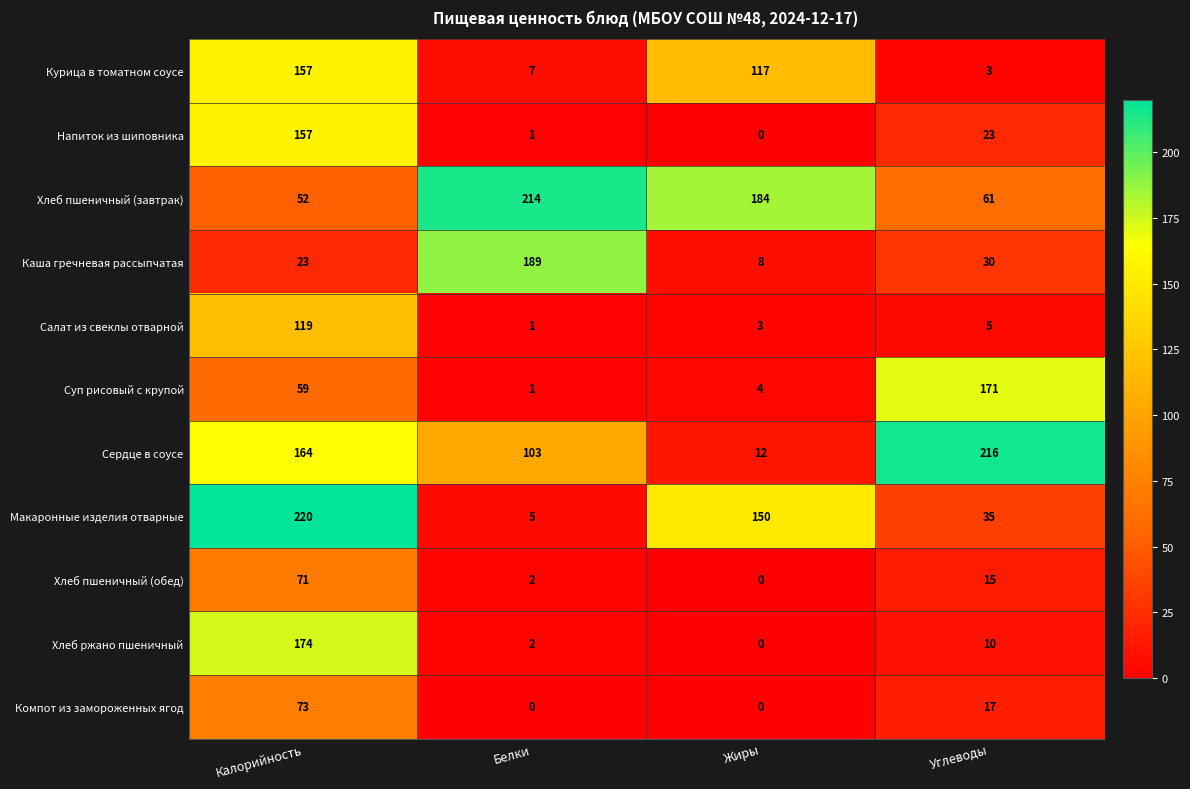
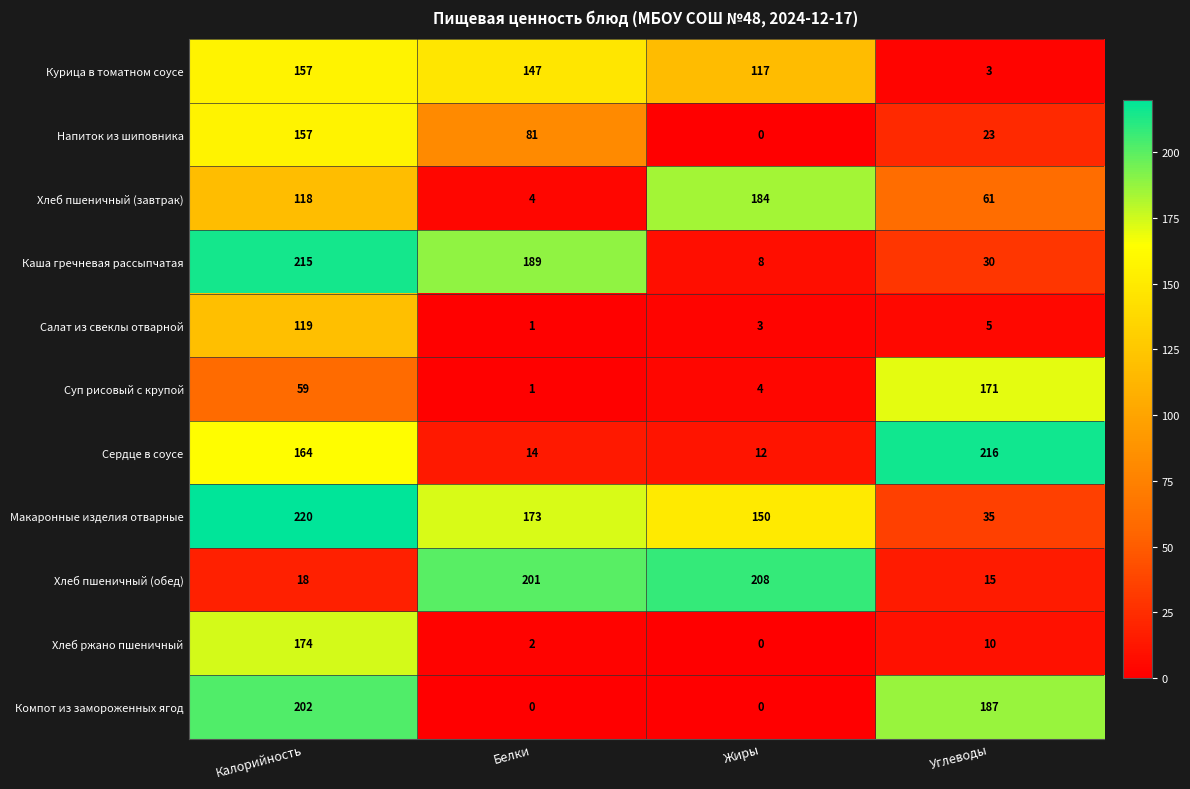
  {
    "Курица в томатном соусе": {
      "Калорийность": 157,
-     "Белки": 7,
+     "Белки": 147,
      "Жиры": 117,
      "Углеводы": 3
    },
    "Напиток из шиповника": {
      "Калорийность": 157,
-     "Белки": 1,
+     "Белки": 81,
      "Жиры": 0,
      "Углеводы": 23
    },
    "Хлеб пшеничный (завтрак)": {
-     "Калорийность": 52,
-     "Белки": 214,
+     "Калорийность": 118,
+     "Белки": 4,
      "Жиры": 184,
      "Углеводы": 61
    },
    "Каша гречневая рассыпчатая": {
-     "Калорийность": 23,
+     "Калорийность": 215,
      "Белки": 189,
      "Жиры": 8,
      "Углеводы": 30
    },
    "Салат из свеклы отварной": {
      "Калорийность": 119,
      "Белки": 1,
      "Жиры": 3,
      "Углеводы": 5
    },
    "Суп рисовый с крупой": {
      "Калорийность": 59,
      "Белки": 1,
      "Жиры": 4,
      "Углеводы": 171
    },
    "Сердце в соусе": {
      "Калорийность": 164,
-     "Белки": 103,
+     "Белки": 14,
      "Жиры": 12,
      "Углеводы": 216
    },
    "Макаронные изделия отварные": {
      "Калорийность": 220,
-     "Белки": 5,
+     "Белки": 173,
      "Жиры": 150,
      "Углеводы": 35
    },
    "Хлеб пшеничный (обед)": {
-     "Калорийность": 71,
-     "Белки": 2,
-     "Жиры": 0,
+     "Калорийность": 18,
+     "Белки": 201,
+     "Жиры": 208,
      "Углеводы": 15
    },
    "Хлеб ржано пшеничный": {
      "Калорийность": 174,
      "Белки": 2,
      "Жиры": 0,
      "Углеводы": 10
    },
    "Компот из замороженных ягод": {
-     "Калорийность": 73,
+     "Калорийность": 202,
      "Белки": 0,
      "Жиры": 0,
-     "Углеводы": 17
+     "Углеводы": 187
    }
  }
